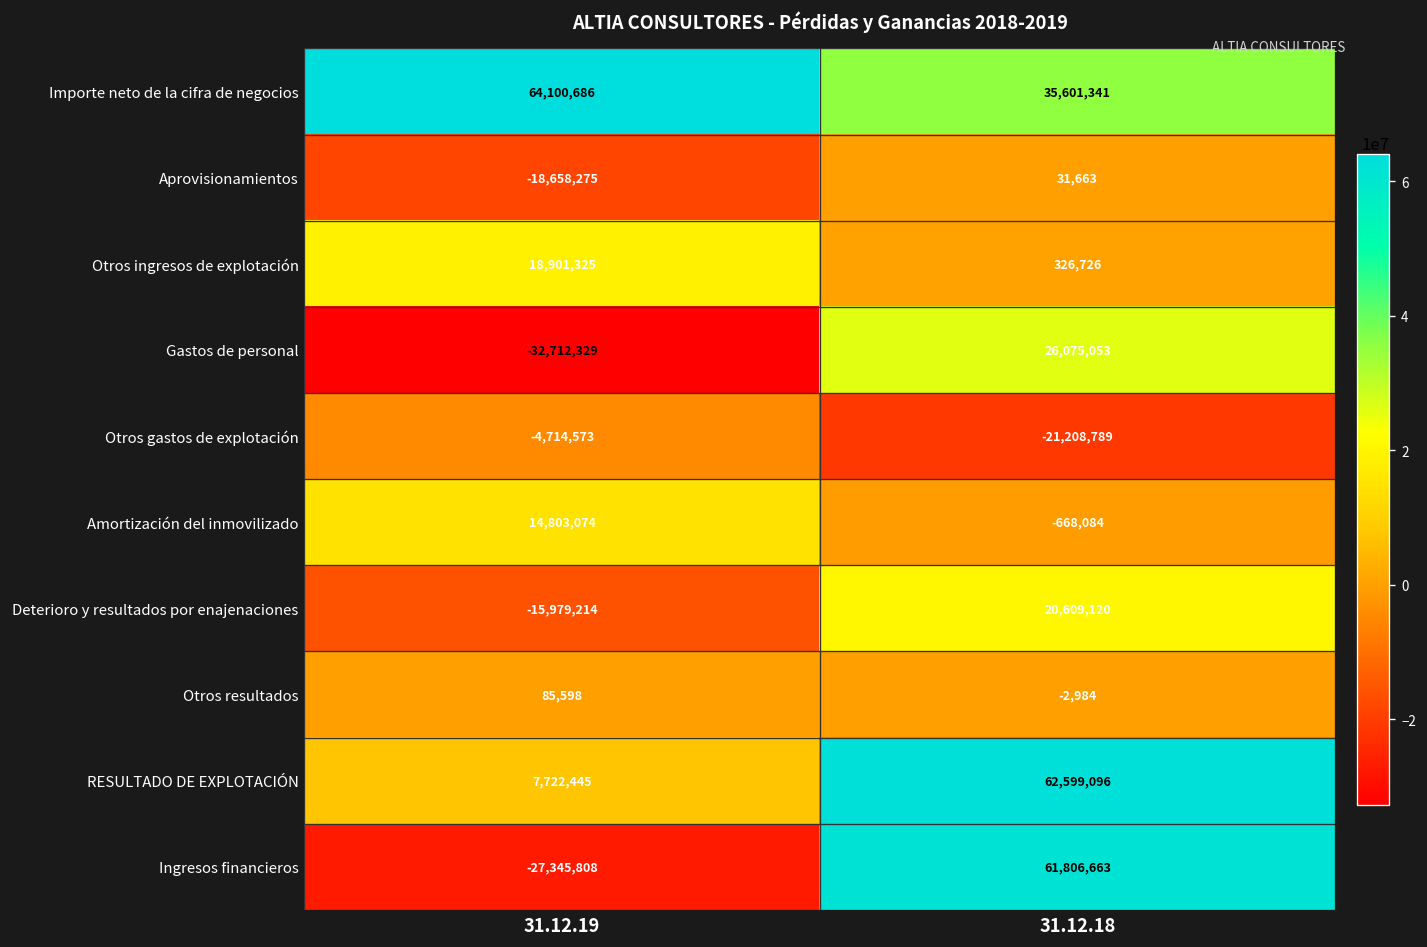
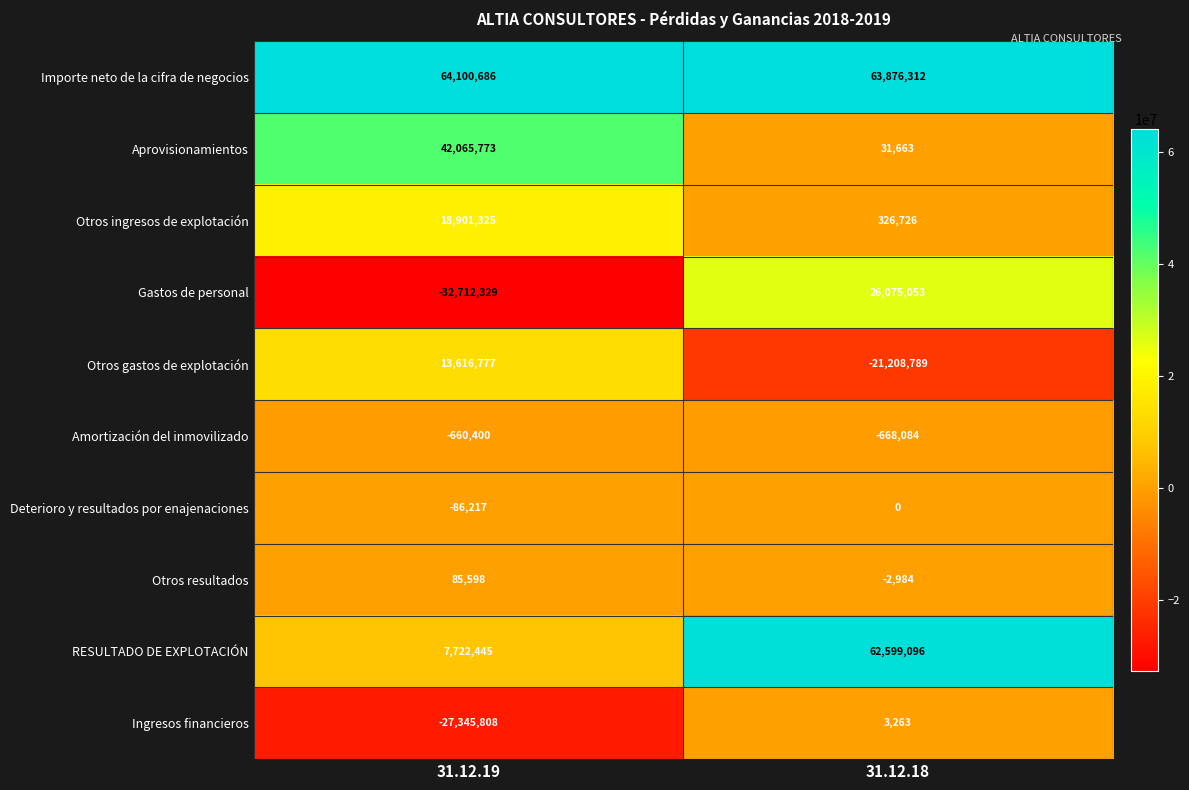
  {
    "Importe neto de la cifra de negocios": {
      "31.12.19": "64,100,686",
-     "31.12.18": "35,601,341"
+     "31.12.18": "63,876,312"
    },
    "Aprovisionamientos": {
-     "31.12.19": "-18,658,275",
+     "31.12.19": "42,065,773",
      "31.12.18": "31,663"
    },
    "Otros ingresos de explotación": {
      "31.12.19": "18,901,325",
      "31.12.18": "326,726"
    },
    "Gastos de personal": {
      "31.12.19": "-32,712,329",
      "31.12.18": "26,075,053"
    },
    "Otros gastos de explotación": {
-     "31.12.19": "-4,714,573",
+     "31.12.19": "13,616,777",
      "31.12.18": "-21,208,789"
    },
    "Amortización del inmovilizado": {
-     "31.12.19": "14,803,074",
+     "31.12.19": "-660,400",
      "31.12.18": "-668,084"
    },
    "Deterioro y resultados por enajenaciones": {
-     "31.12.19": "-15,979,214",
-     "31.12.18": "20,609,120"
+     "31.12.19": "-86,217",
+     "31.12.18": "0"
    },
    "Otros resultados": {
      "31.12.19": "85,598",
      "31.12.18": "-2,984"
    },
    "RESULTADO DE EXPLOTACIÓN": {
      "31.12.19": "7,722,445",
      "31.12.18": "62,599,096"
    },
    "Ingresos financieros": {
      "31.12.19": "-27,345,808",
-     "31.12.18": "61,806,663"
+     "31.12.18": "3,263"
    }
  }
